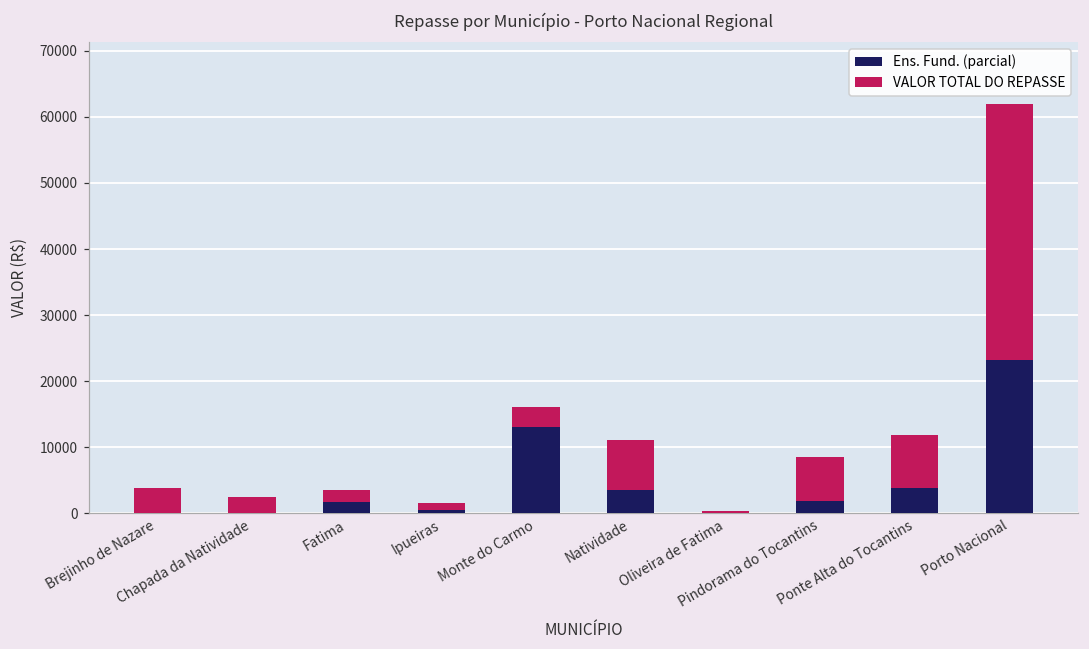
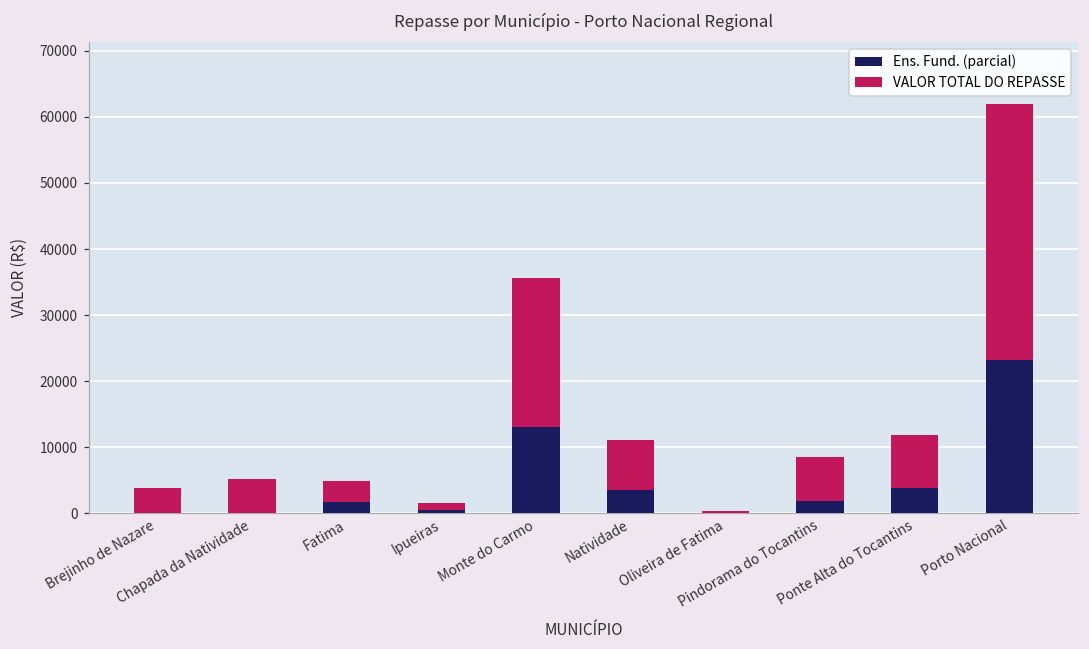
  {
    "Ens. Fund. (parcial)": {
      "Brejinho de Nazare": 0,
      "Chapada da Natividade": 0,
      "Fatima": 2000,
      "Ipueiras": 1000,
      "Monte do Carmo": 13000,
      "Natividade": 4000,
      "Oliveira de Fatima": 0,
      "Pindorama do Tocantins": 2000,
      "Ponte Alta do Tocantins": 4000,
      "Porto Nacional": 23000
    },
    "VALOR TOTAL DO REPASSE": {
      "Brejinho de Nazare": 4000,
-     "Chapada da Natividade": 2000,
-     "Fatima": 2000,
+     "Chapada da Natividade": 5000,
+     "Fatima": 3000,
      "Ipueiras": 1000,
-     "Monte do Carmo": 3000,
+     "Monte do Carmo": 23000,
      "Natividade": 8000,
      "Oliveira de Fatima": 0,
      "Pindorama do Tocantins": 7000,
      "Ponte Alta do Tocantins": 8000,
      "Porto Nacional": 39000
    }
  }
